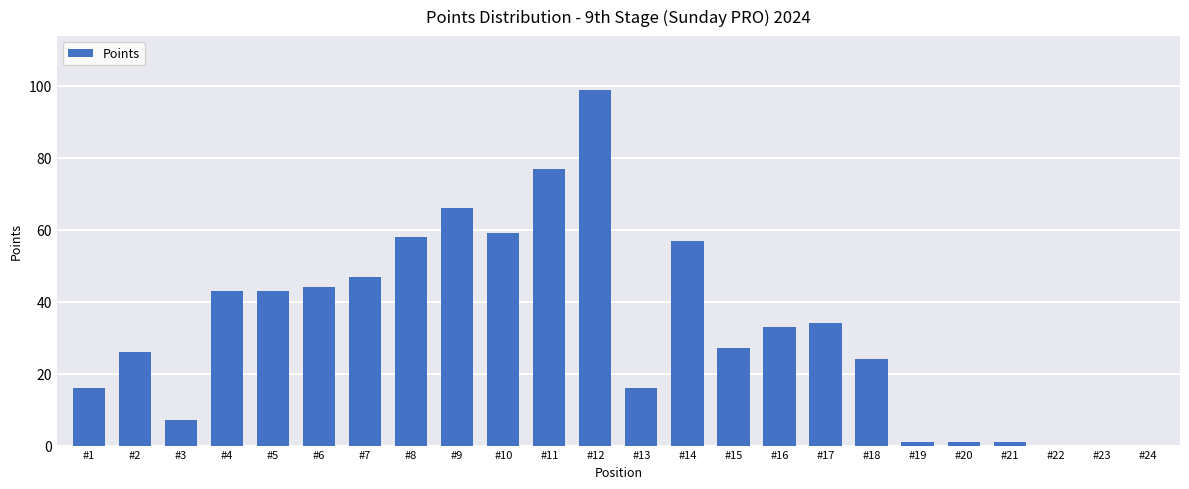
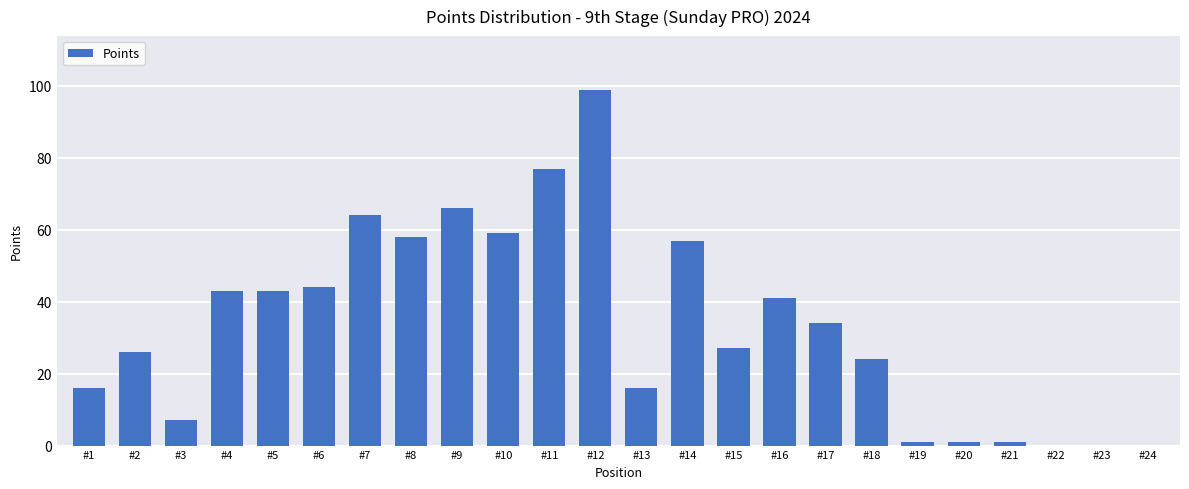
  {
    "#1": 16,
    "#2": 26,
    "#3": 7,
    "#4": 43,
    "#5": 43,
    "#6": 44,
-   "#7": 47,
+   "#7": 64,
    "#8": 58,
    "#9": 66,
    "#10": 59,
    "#11": 77,
    "#12": 99,
    "#13": 16,
    "#14": 57,
    "#15": 27,
-   "#16": 33,
+   "#16": 41,
    "#17": 34,
    "#18": 24,
    "#19": 1,
    "#20": 1,
    "#21": 1,
    "#22": 0,
    "#23": 0,
    "#24": 0
  }
